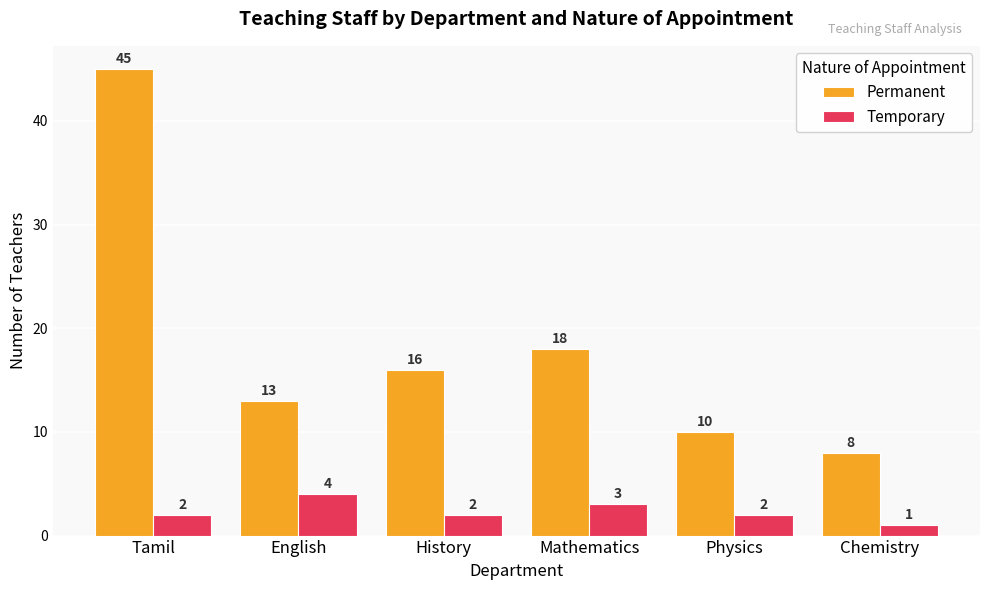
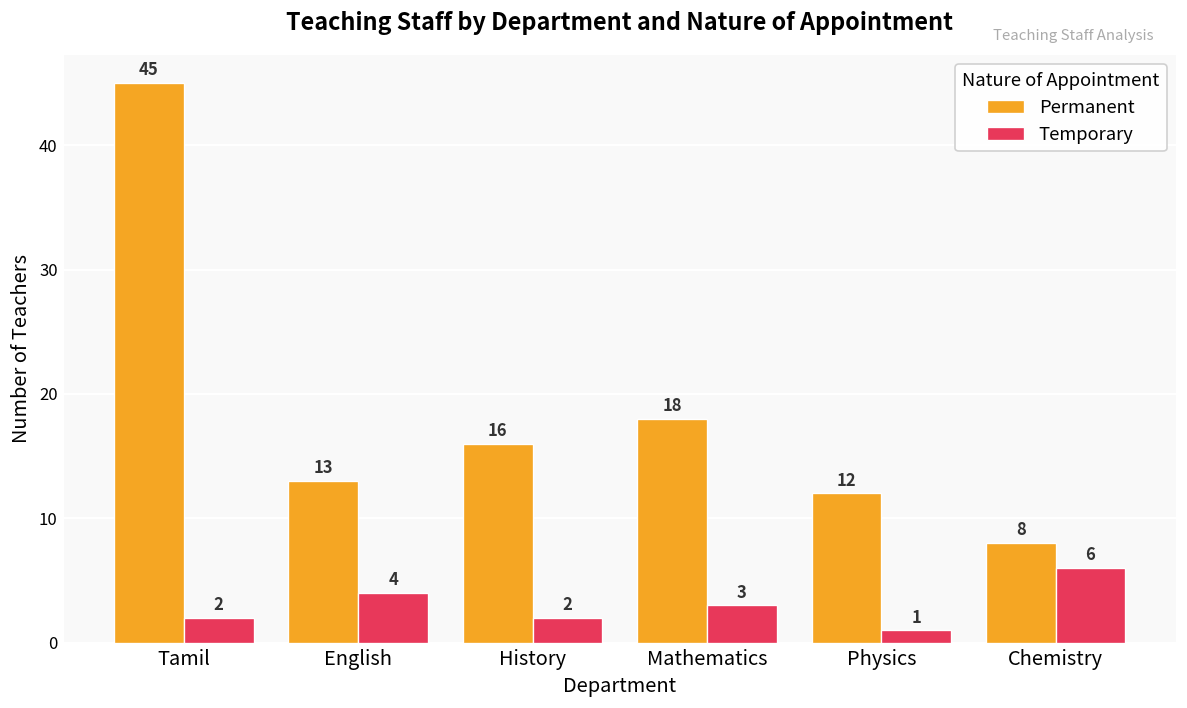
  {
    "Permanent": {
      "Tamil": 45,
      "English": 13,
      "History": 16,
      "Mathematics": 18,
-     "Physics": 10,
+     "Physics": 12,
      "Chemistry": 8
    },
    "Temporary": {
      "Tamil": 2,
      "English": 4,
      "History": 2,
      "Mathematics": 3,
-     "Physics": 2,
-     "Chemistry": 1
+     "Physics": 1,
+     "Chemistry": 6
    }
  }
